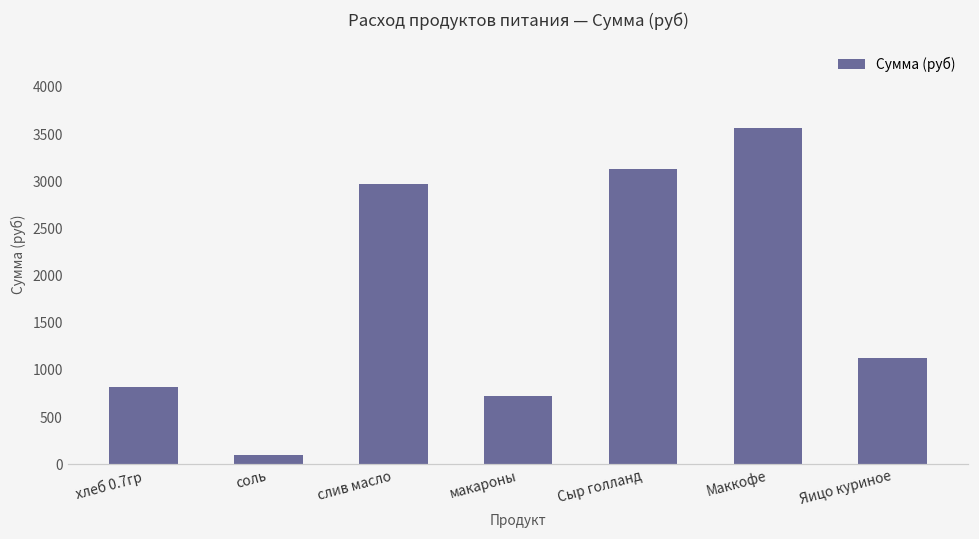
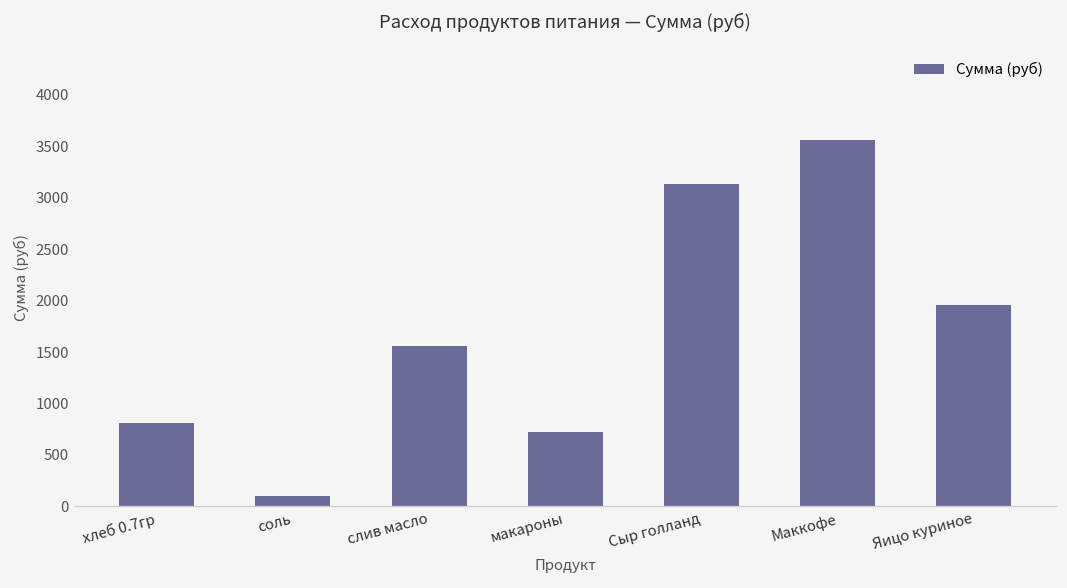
  {
    "хлеб 0.7гр": 800,
    "соль": 100,
-   "слив масло": 3000,
+   "слив масло": 1600,
    "макароны": 700,
    "Сыр голланд": 3100,
    "Маккофе": 3600,
-   "Яицо куриное": 1100
+   "Яицо куриное": 2000
  }
